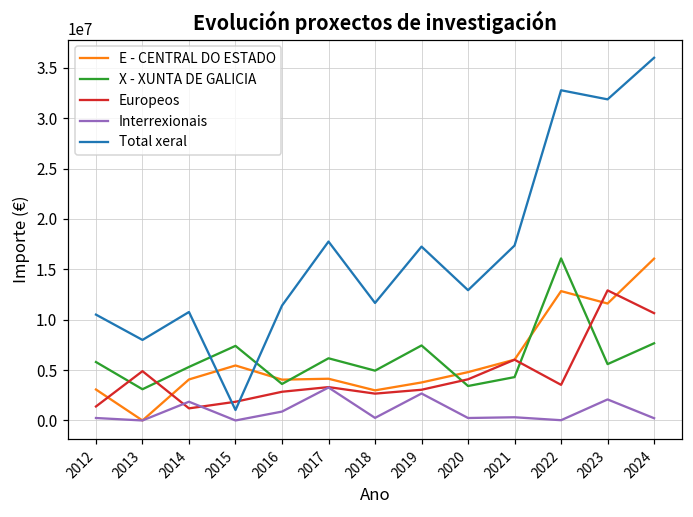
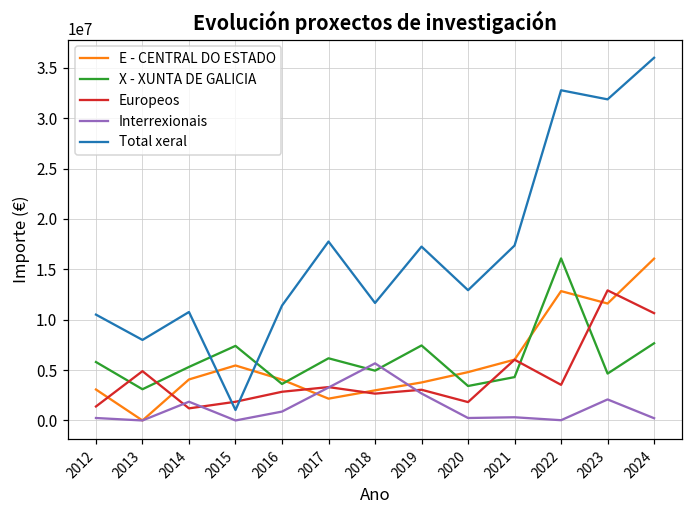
  {
    "E - CENTRAL DO ESTADO": {
      "2012": 3000000,
      "2014": 4000000,
      "2015": 5000000,
      "2016": 4000000,
-     "2017": 4000000,
+     "2017": 2000000,
      "2018": 3000000,
      "2019": 4000000,
      "2020": 5000000,
      "2022": 13000000,
      "2023": 12000000,
      "2024": 16000000
    },
    "X - XUNTA DE GALICIA": {
      "2012": 6000000,
      "2013": 3000000,
      "2014": 5000000,
      "2015": 7000000,
      "2016": 4000000,
      "2017": 6000000,
      "2018": 5000000,
      "2019": 7000000,
      "2020": 3000000,
      "2021": 4000000,
      "2022": 16000000,
-     "2023": 6000000,
+     "2023": 5000000,
      "2024": 8000000
    },
    "Europeos": {
      "2012": 1000000,
      "2013": 5000000,
      "2014": 1000000,
      "2015": 2000000,
      "2016": 3000000,
      "2018": 3000000,
      "2019": 3000000,
-     "2020": 4000000,
+     "2020": 2000000,
      "2022": 4000000,
      "2023": 13000000,
      "2024": 11000000
    },
    "Interrexionais": {
      "2012": 0,
      "2014": 2000000,
      "2015": 0,
      "2016": 1000000,
-     "2018": 0,
+     "2018": 6000000,
      "2019": 3000000,
      "2020": 0,
      "2021": 0,
      "2022": 0,
      "2023": 2000000,
      "2024": 0
    },
    "Total xeral": {
      "2012": 11000000,
      "2013": 8000000,
      "2014": 11000000,
      "2015": 1000000,
      "2016": 11000000,
      "2017": 18000000,
      "2018": 12000000,
      "2019": 17000000,
      "2020": 13000000,
      "2021": 17000000,
      "2022": 33000000,
      "2023": 32000000,
      "2024": 36000000
    }
  }
